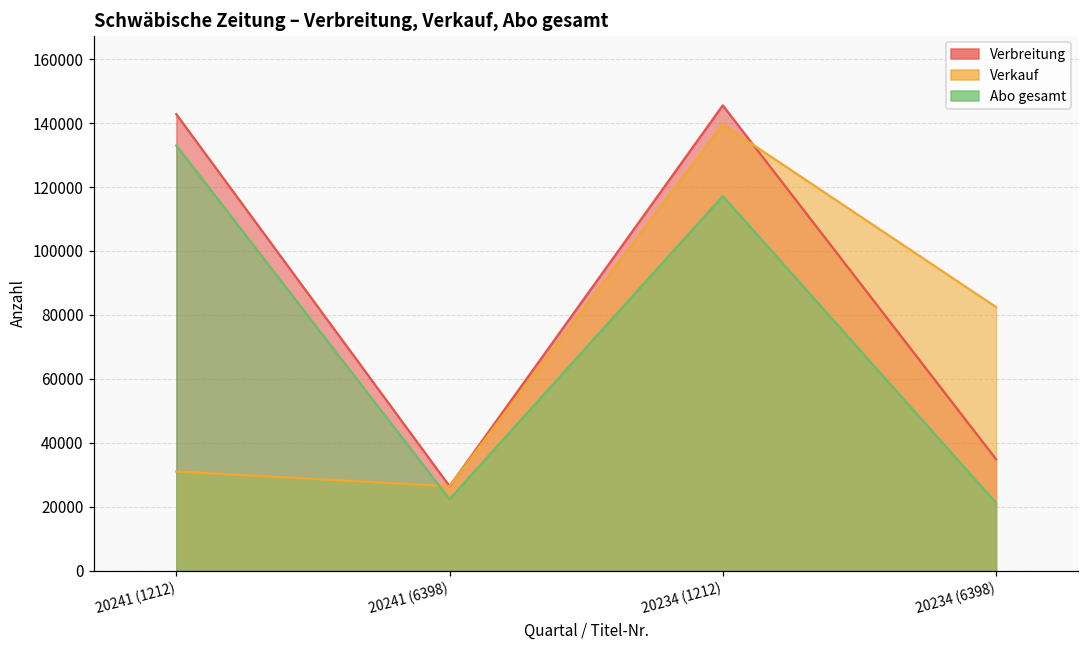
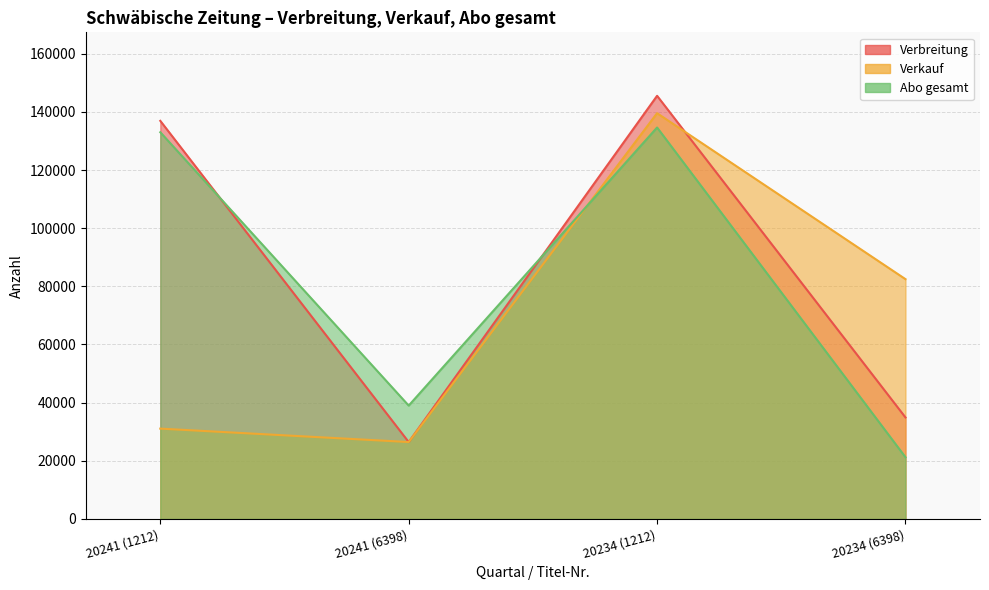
  {
    "Verbreitung": {
-     "20241 (1212)": 143000,
+     "20241 (1212)": 137000,
      "20234 (1212)": 146000,
      "20234 (6398)": 35000
    },
    "Verkauf": {
      "20241 (1212)": 31000,
      "20234 (1212)": 140000,
      "20234 (6398)": 82000
    },
    "Abo gesamt": {
      "20241 (1212)": 133000,
-     "20241 (6398)": 22000,
-     "20234 (1212)": 117000,
+     "20241 (6398)": 39000,
+     "20234 (1212)": 135000,
      "20234 (6398)": 21000
    }
  }
